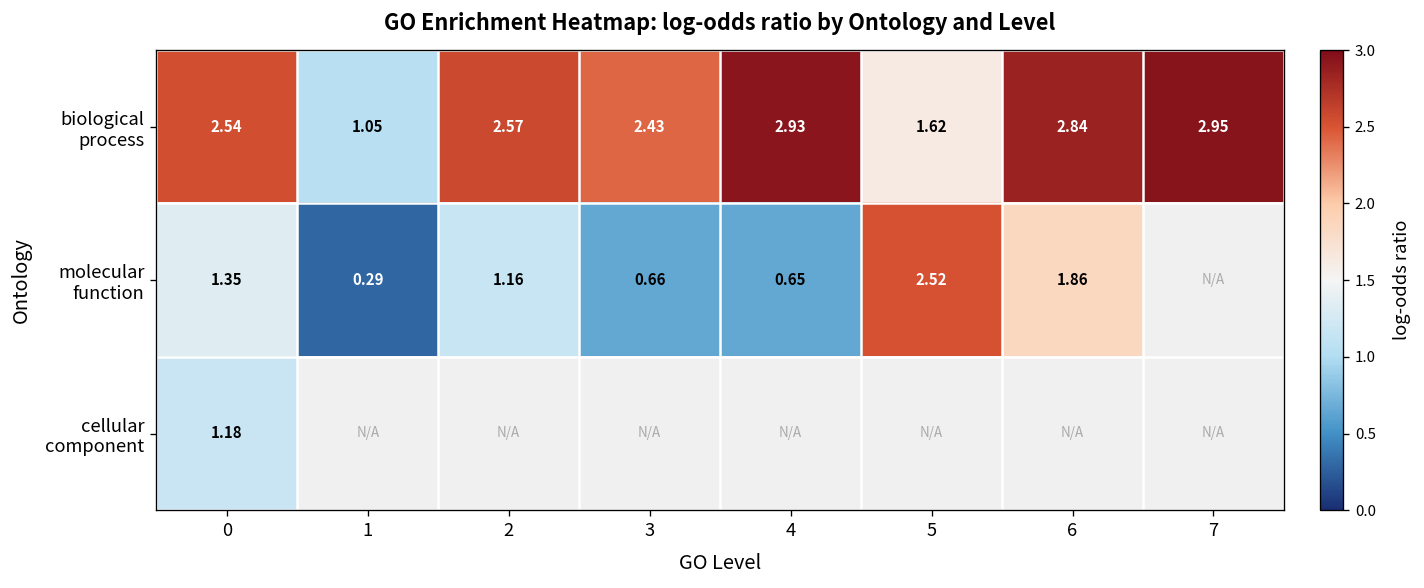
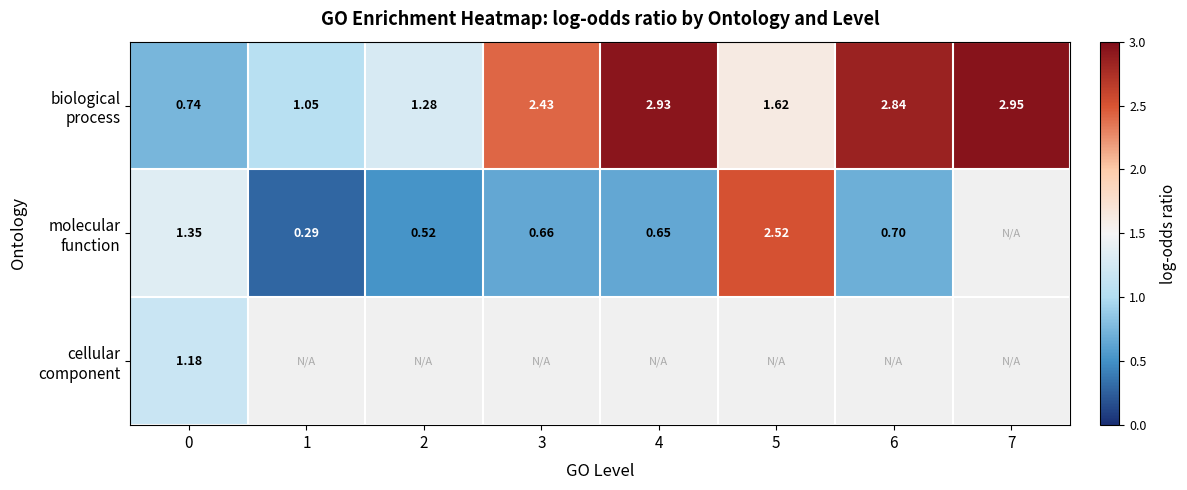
  {
    "biological process": {
-     "0": 2.54,
+     "0": 0.74,
      "1": 1.05,
-     "2": 2.57,
+     "2": 1.28,
      "3": 2.43,
      "4": 2.93,
      "5": 1.62,
      "6": 2.84,
      "7": 2.95
    },
    "molecular function": {
      "0": 1.35,
      "1": 0.29,
-     "2": 1.16,
+     "2": 0.52,
      "3": 0.66,
      "4": 0.65,
      "5": 2.52,
-     "6": 1.86
+     "6": 0.70
    },
    "cellular component": {
      "0": 1.18
    }
  }
